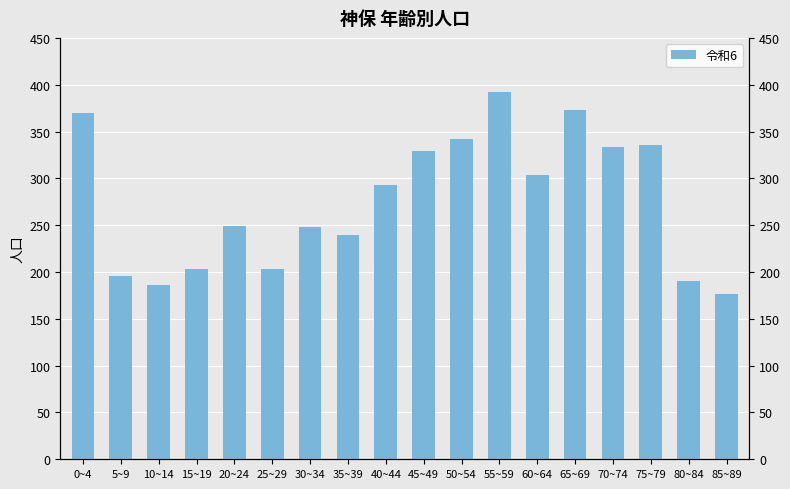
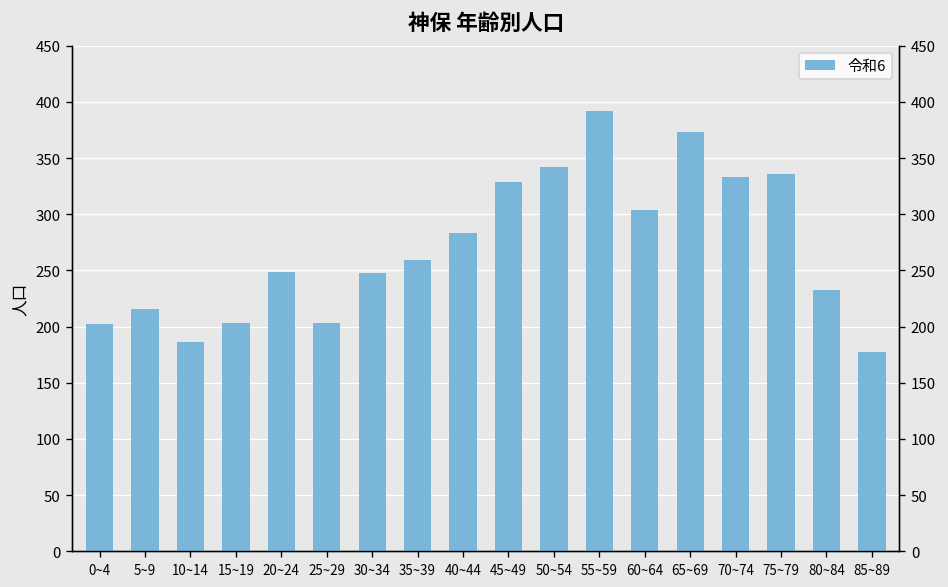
  {
-   "0~4": 370,
-   "5~9": 200,
+   "0~4": 200,
+   "5~9": 220,
    "10~14": 190,
    "15~19": 200,
    "20~24": 250,
    "25~29": 200,
    "30~34": 250,
-   "35~39": 240,
-   "40~44": 290,
+   "35~39": 260,
+   "40~44": 280,
    "45~49": 330,
    "50~54": 340,
    "55~59": 390,
    "60~64": 300,
    "65~69": 370,
    "70~74": 330,
    "75~79": 340,
-   "80~84": 190,
+   "80~84": 230,
    "85~89": 180
  }
